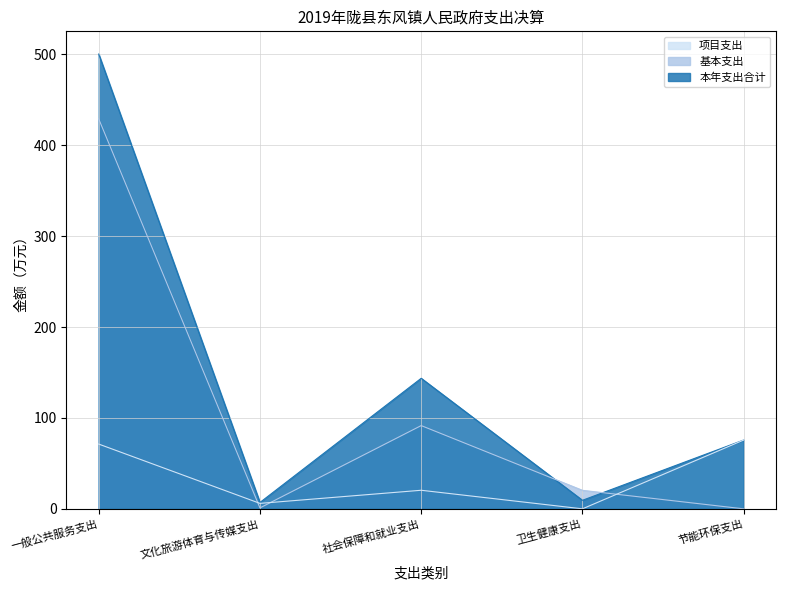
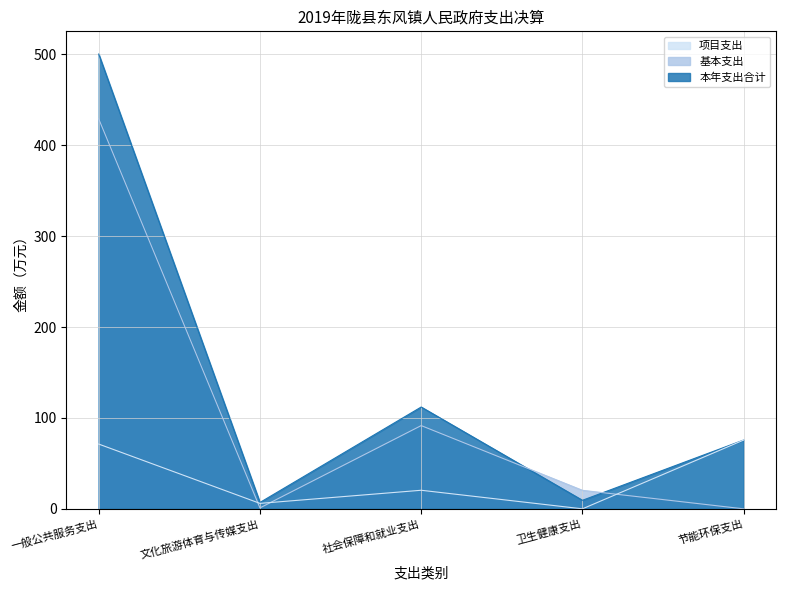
  {
    "本年支出合计": {
      "一般公共服务支出": 500,
-     "社会保障和就业支出": 140,
+     "社会保障和就业支出": 110,
      "卫生健康支出": 10
    }
  }
